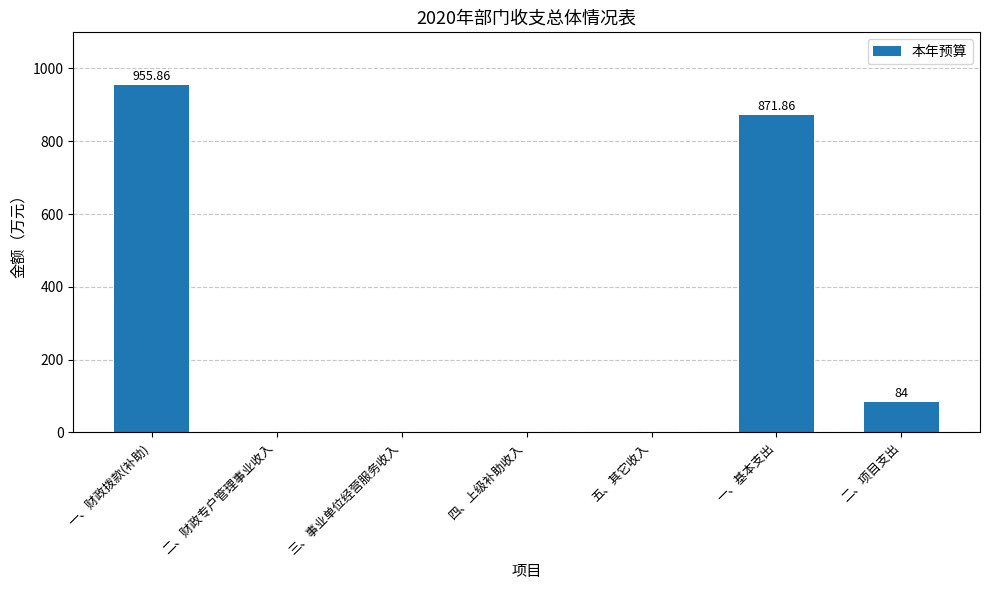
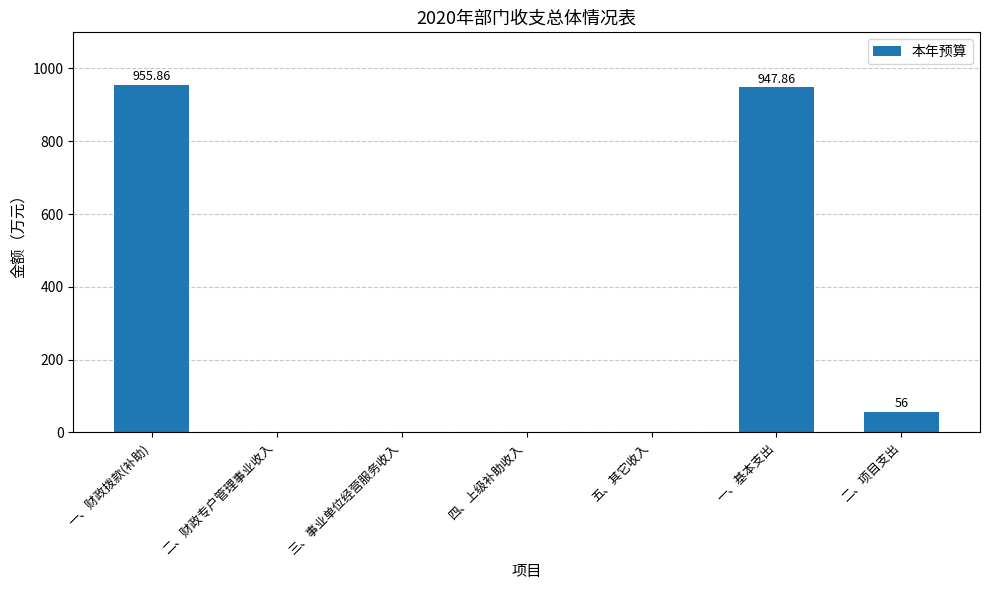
  {
    "一、财政拨款(补助)": 955.86,
-   "一、基本支出": 871.86,
-   "二、项目支出": 84
+   "一、基本支出": 947.86,
+   "二、项目支出": 56
  }
